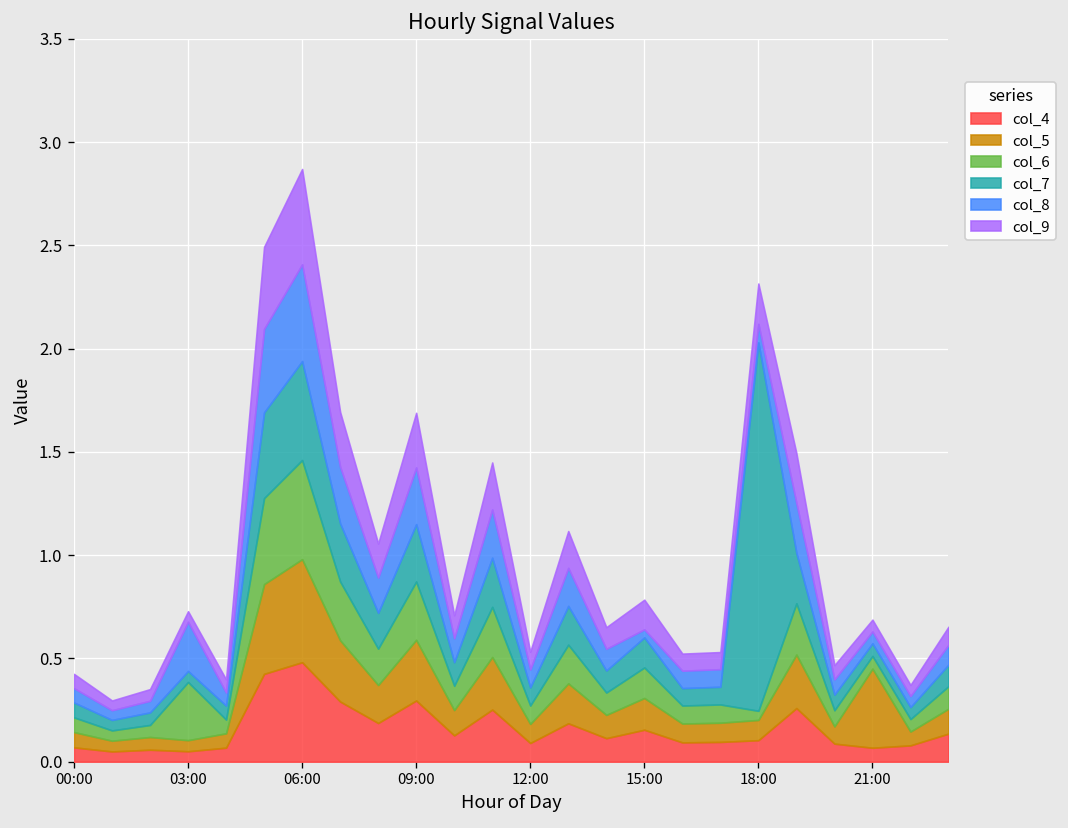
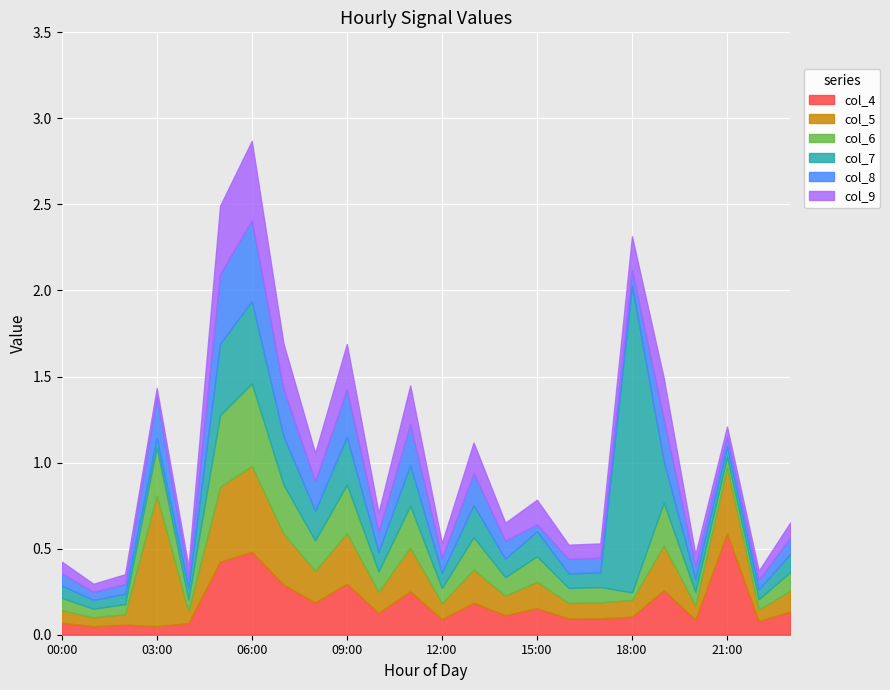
  {
    "col_4": {
      "00:00": 0.07,
      "03:00": 0.05,
      "06:00": 0.48,
      "09:00": 0.30,
      "12:00": 0.09,
      "15:00": 0.15,
      "18:00": 0.10,
-     "21:00": 0.07
+     "21:00": 0.59
    },
    "col_5": {
      "00:00": 0.07,
-     "03:00": 0.05,
+     "03:00": 0.76,
      "06:00": 0.50,
      "09:00": 0.29,
      "12:00": 0.09,
      "15:00": 0.15,
      "18:00": 0.10,
      "21:00": 0.38
    },
    "col_6": {
      "00:00": 0.07,
      "03:00": 0.28,
      "06:00": 0.48,
      "09:00": 0.28,
      "12:00": 0.09,
      "15:00": 0.15,
      "18:00": 0.04,
      "21:00": 0.06
    },
    "col_7": {
      "00:00": 0.07,
      "03:00": 0.05,
      "06:00": 0.48,
      "09:00": 0.28,
      "12:00": 0.09,
      "15:00": 0.15,
      "18:00": 1.78,
      "21:00": 0.06
    },
    "col_8": {
      "00:00": 0.07,
      "03:00": 0.24,
      "06:00": 0.47,
      "09:00": 0.27,
      "12:00": 0.09,
      "15:00": 0.04,
      "18:00": 0.09,
      "21:00": 0.06
    },
    "col_9": {
      "00:00": 0.07,
      "03:00": 0.05,
      "06:00": 0.46,
      "09:00": 0.27,
      "12:00": 0.09,
      "15:00": 0.14,
      "18:00": 0.20,
      "21:00": 0.06
    }
  }
